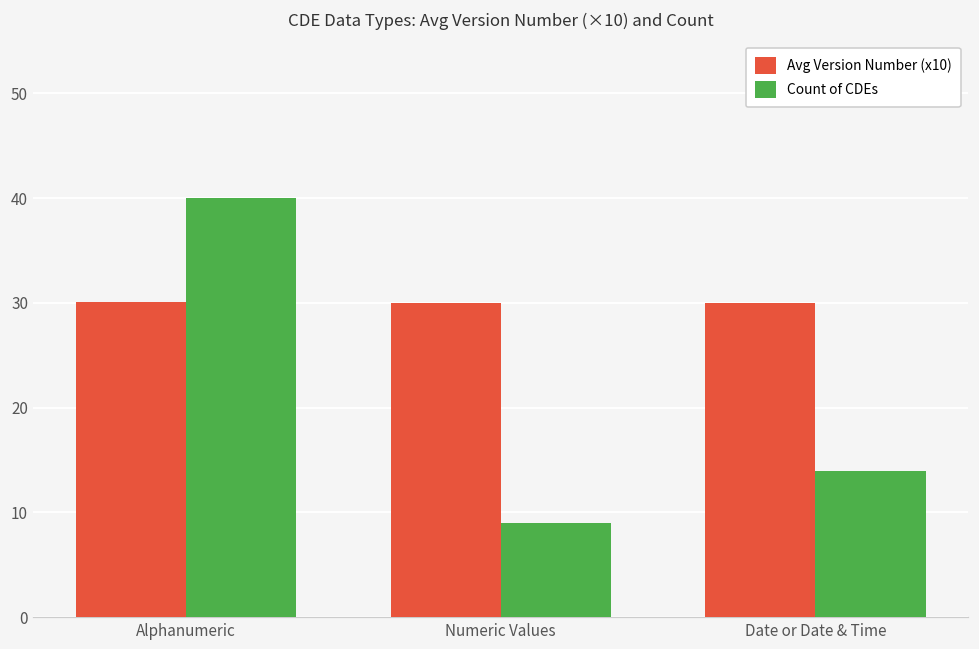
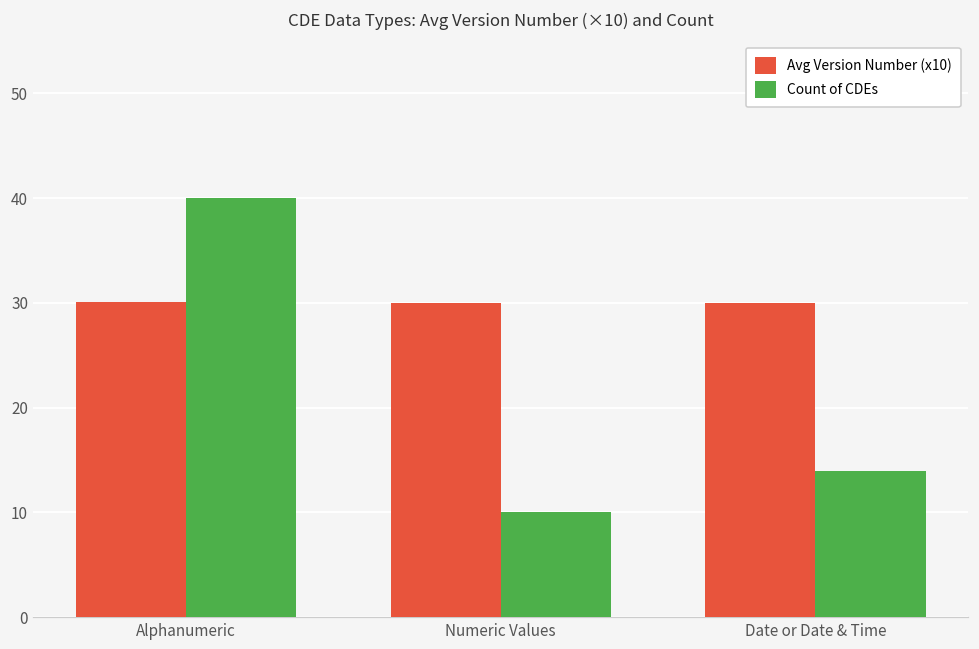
  {
    "Avg Version Number (x10)": {
      "Alphanumeric": 30,
      "Numeric Values": 30,
      "Date or Date & Time": 30
    },
    "Count of CDEs": {
      "Alphanumeric": 40,
-     "Numeric Values": 9,
+     "Numeric Values": 10,
      "Date or Date & Time": 14
    }
  }
